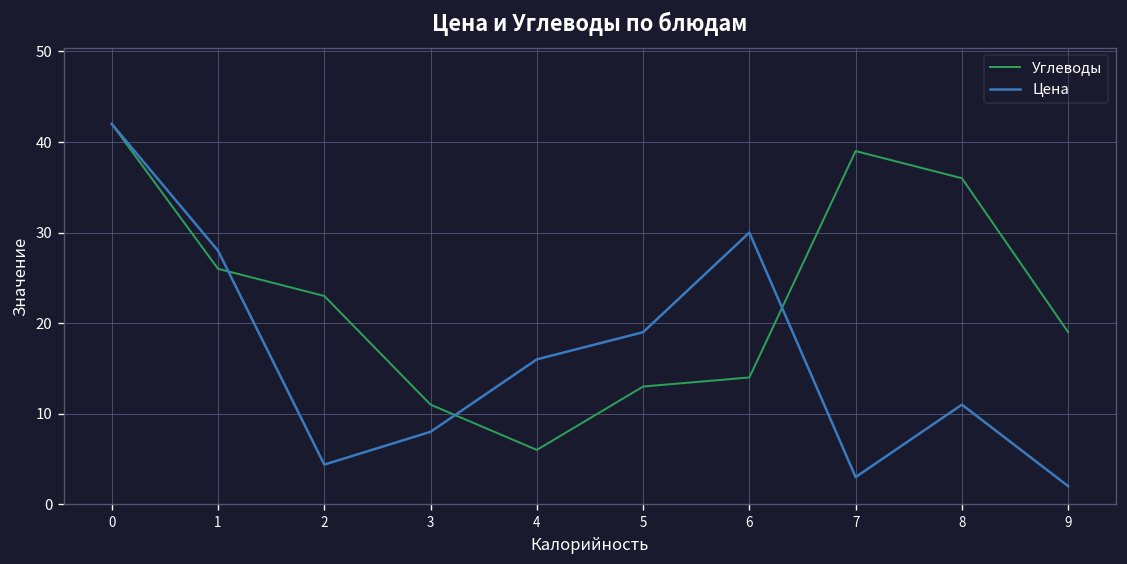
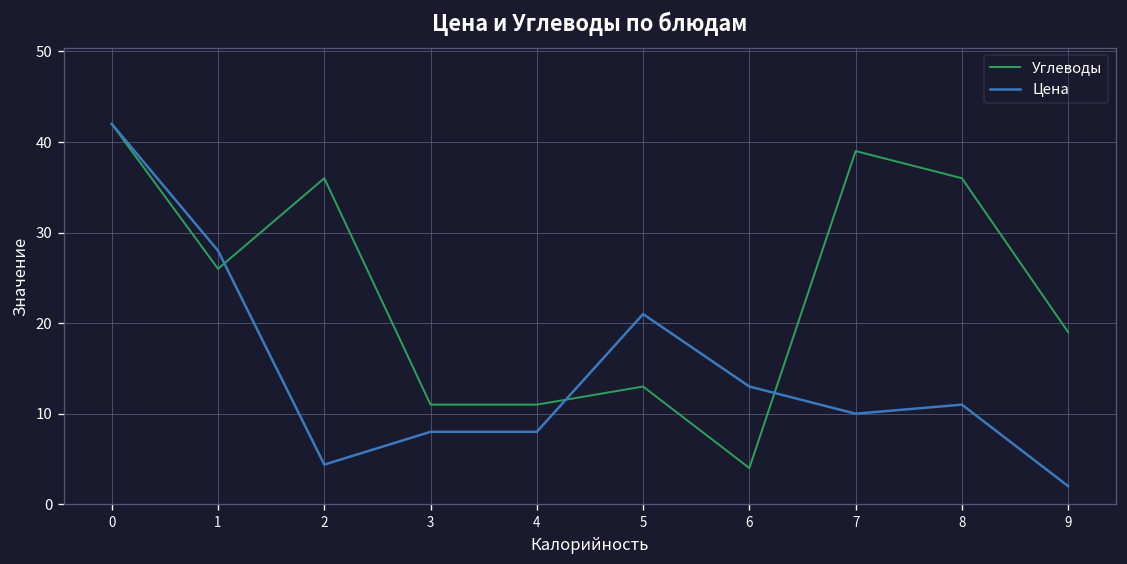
  {
    "Углеводы": {
      "1": 26,
-     "2": 23,
+     "2": 36,
      "3": 11,
-     "4": 6,
+     "4": 11,
      "5": 13,
-     "6": 14,
+     "6": 4,
      "7": 39,
      "8": 36,
      "9": 19
    },
    "Цена": {
      "1": 28,
      "2": 4,
      "3": 8,
-     "4": 16,
-     "5": 19,
-     "6": 30,
-     "7": 3,
+     "4": 8,
+     "5": 21,
+     "6": 13,
+     "7": 10,
      "8": 11,
      "9": 2
    }
  }
